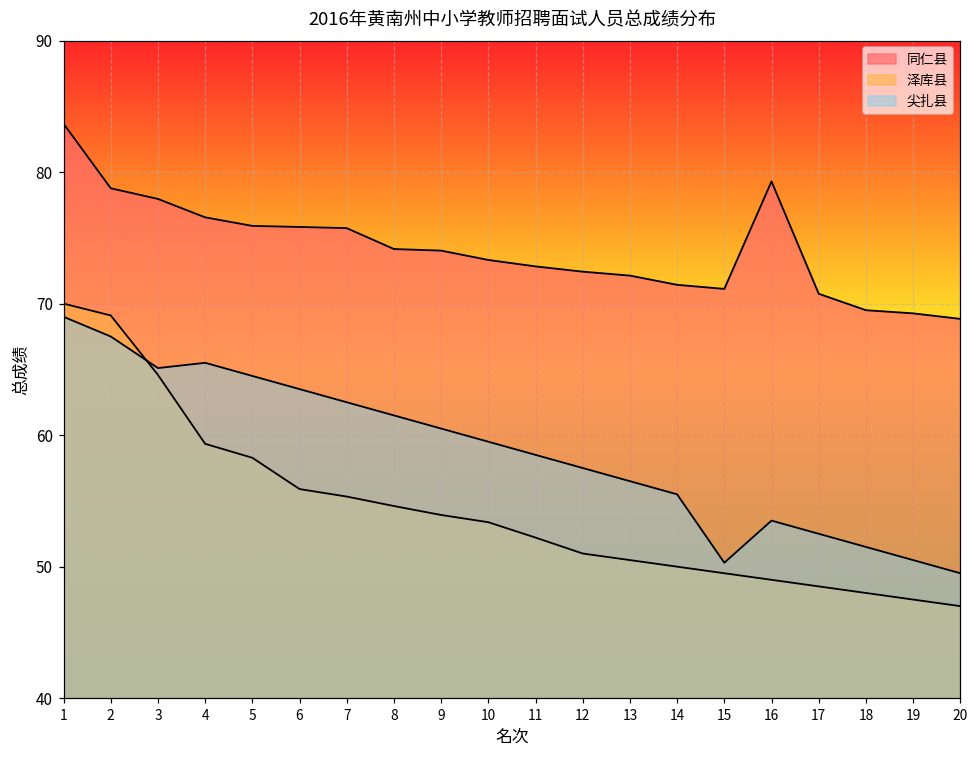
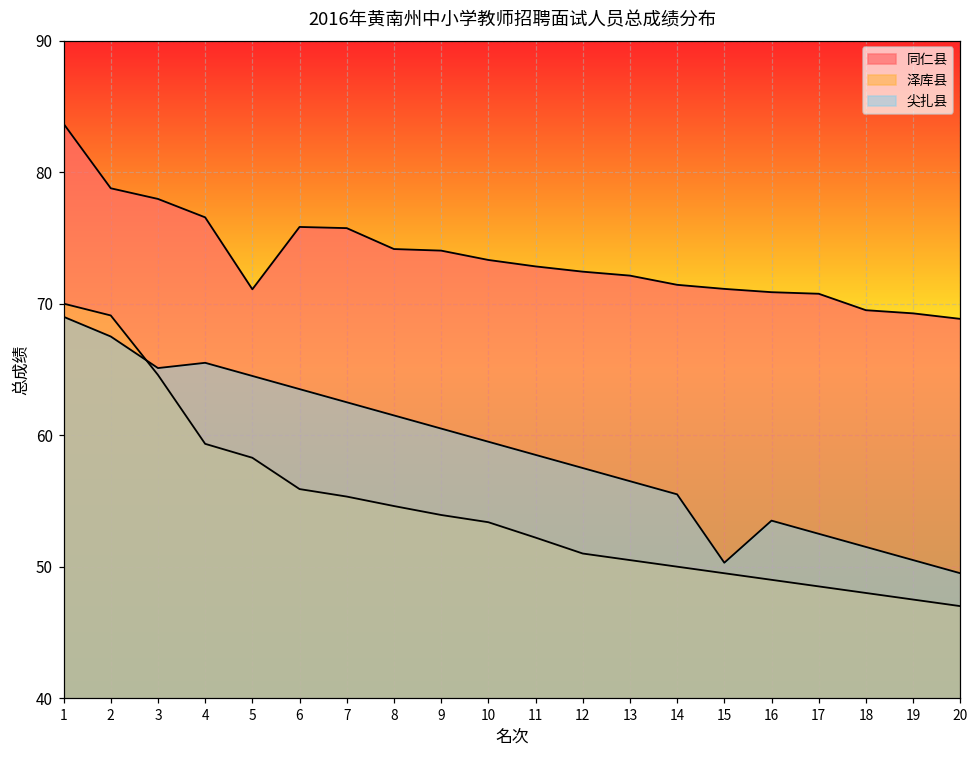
  {
    "同仁县": {
      "1": 83.7,
      "2": 78.8,
      "3": 78.0,
      "4": 76.6,
-     "5": 75.9,
+     "5": 71.1,
      "6": 75.8,
      "7": 75.7,
      "8": 74.2,
      "9": 74.0,
      "10": 73.3,
      "11": 72.8,
      "12": 72.4,
      "13": 72.1,
      "14": 71.4,
      "15": 71.1,
-     "16": 79.3,
+     "16": 70.9,
      "17": 70.8,
      "18": 69.5,
      "19": 69.3,
      "20": 68.8
    },
    "泽库县": {
      "1": 70.0,
      "2": 69.1,
      "3": 64.6,
      "4": 59.3,
      "5": 58.3,
      "6": 55.9,
      "7": 55.3,
      "8": 54.6,
      "9": 53.9,
      "10": 53.4,
      "11": 52.2,
      "12": 51.0,
      "13": 50.5,
      "14": 50.0,
      "15": 49.5,
      "16": 49.0,
      "17": 48.5,
      "18": 48.0,
      "19": 47.5,
      "20": 47.0
    },
    "尖扎县": {
      "1": 69.0,
      "2": 67.5,
      "3": 65.1,
      "4": 65.5,
      "5": 64.5,
      "6": 63.5,
      "7": 62.5,
      "8": 61.5,
      "9": 60.5,
      "10": 59.5,
      "11": 58.5,
      "12": 57.5,
      "13": 56.5,
      "14": 55.5,
      "15": 50.3,
      "16": 53.5,
      "17": 52.5,
      "18": 51.5,
      "19": 50.5,
      "20": 49.5
    }
  }
